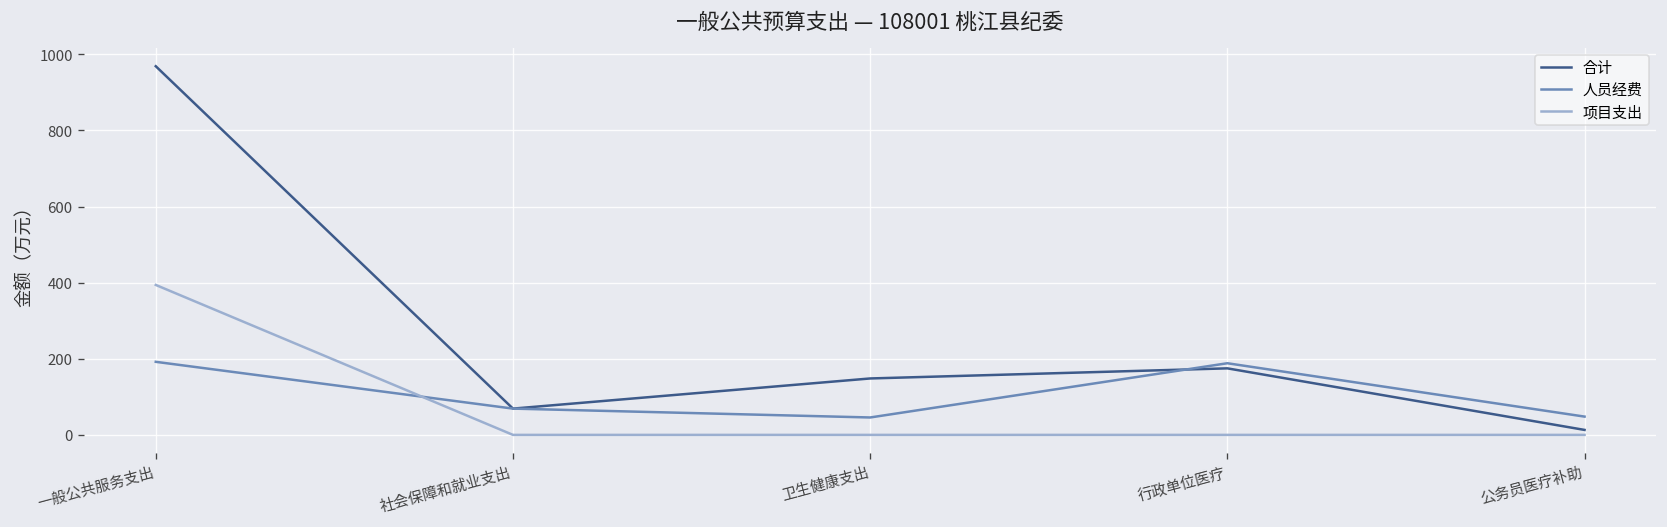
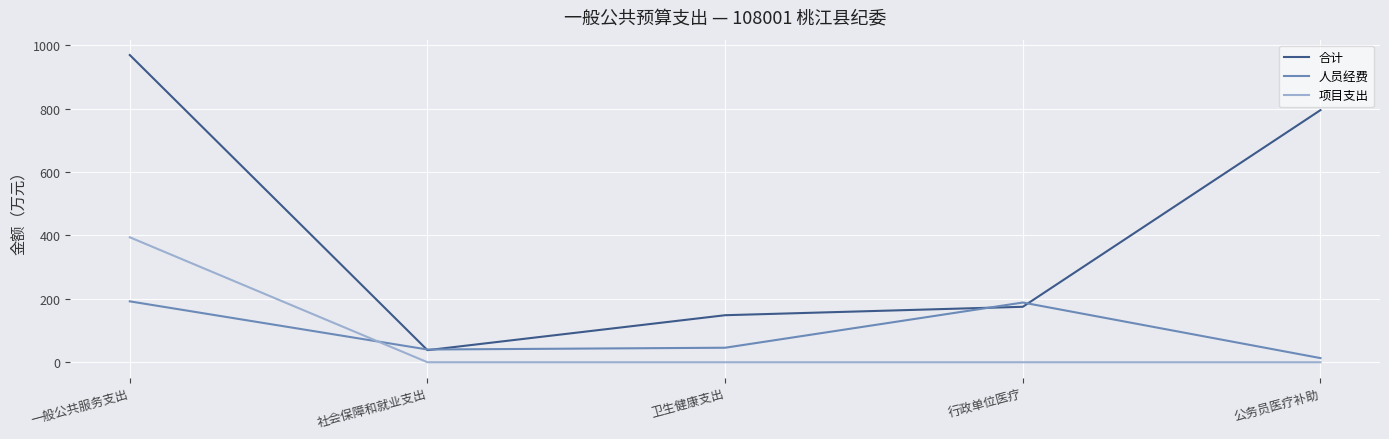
  {
    "合计": {
      "一般公共服务支出": 970,
-     "社会保障和就业支出": 70,
+     "社会保障和就业支出": 40,
      "卫生健康支出": 150,
      "行政单位医疗": 170,
-     "公务员医疗补助": 10
+     "公务员医疗补助": 790
    },
    "人员经费": {
      "一般公共服务支出": 190,
-     "社会保障和就业支出": 70,
+     "社会保障和就业支出": 40,
      "卫生健康支出": 50,
      "行政单位医疗": 190,
-     "公务员医疗补助": 50
+     "公务员医疗补助": 10
    },
    "项目支出": {
      "一般公共服务支出": 390,
      "社会保障和就业支出": 0,
      "卫生健康支出": 0,
      "行政单位医疗": 0,
      "公务员医疗补助": 0
    }
  }
